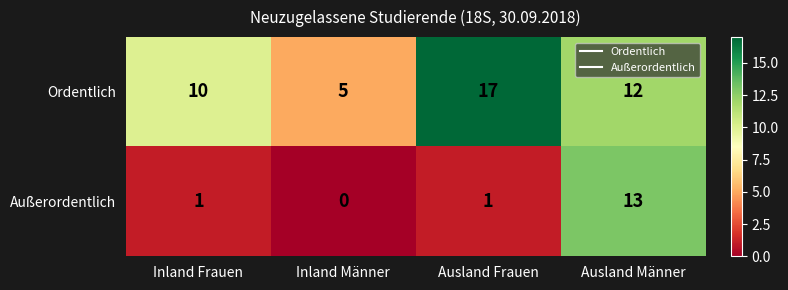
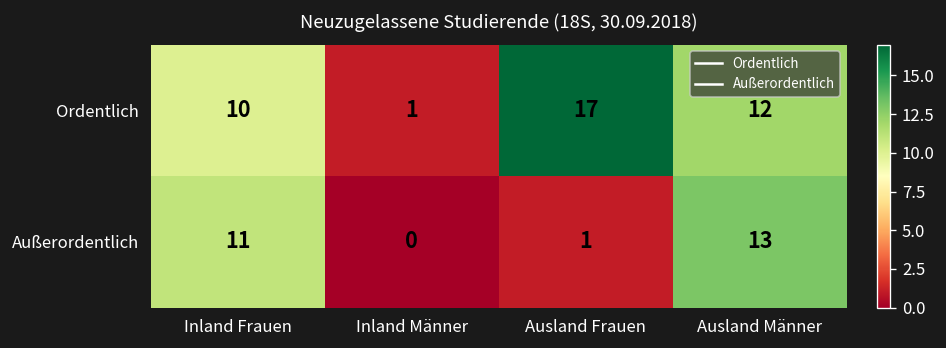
  {
    "Ordentlich": {
      "Inland Frauen": 10,
-     "Inland Männer": 5,
+     "Inland Männer": 1,
      "Ausland Frauen": 17,
      "Ausland Männer": 12
    },
    "Außerordentlich": {
-     "Inland Frauen": 1,
+     "Inland Frauen": 11,
      "Inland Männer": 0,
      "Ausland Frauen": 1,
      "Ausland Männer": 13
    }
  }
